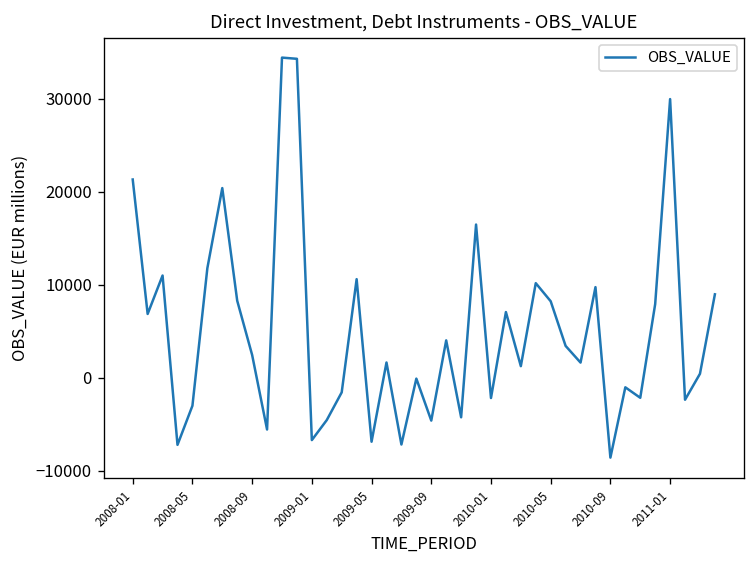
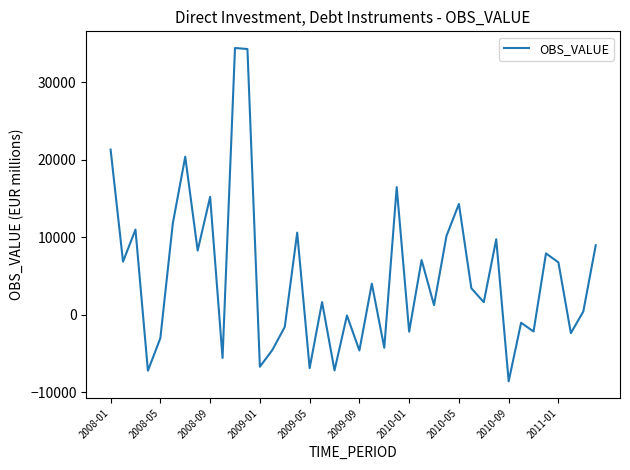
  {
    "2008-01": 21000,
    "2008-05": -3000,
-   "2008-09": 2000,
+   "2008-09": 15000,
    "2009-01": -7000,
    "2009-05": -7000,
    "2009-09": -5000,
    "2010-01": -2000,
-   "2010-05": 8000,
+   "2010-05": 14000,
    "2010-09": -9000,
-   "2011-01": 30000
+   "2011-01": 7000
  }
